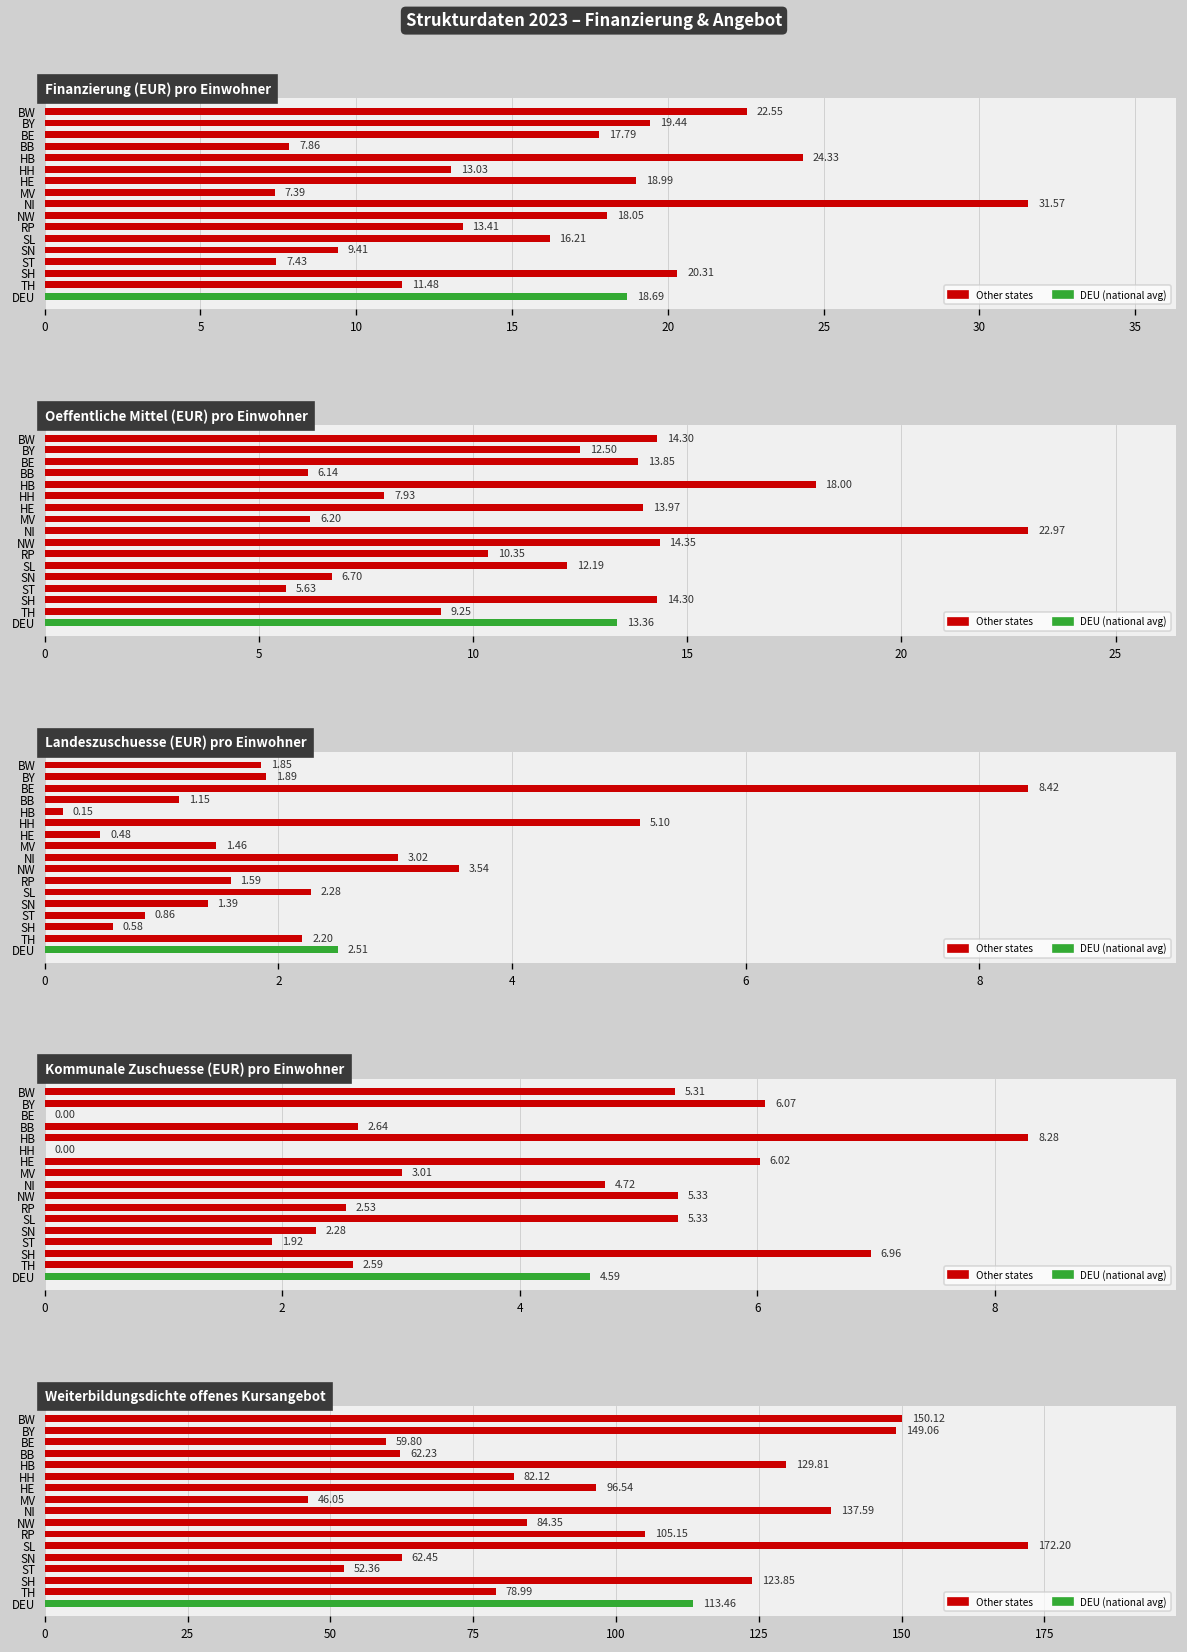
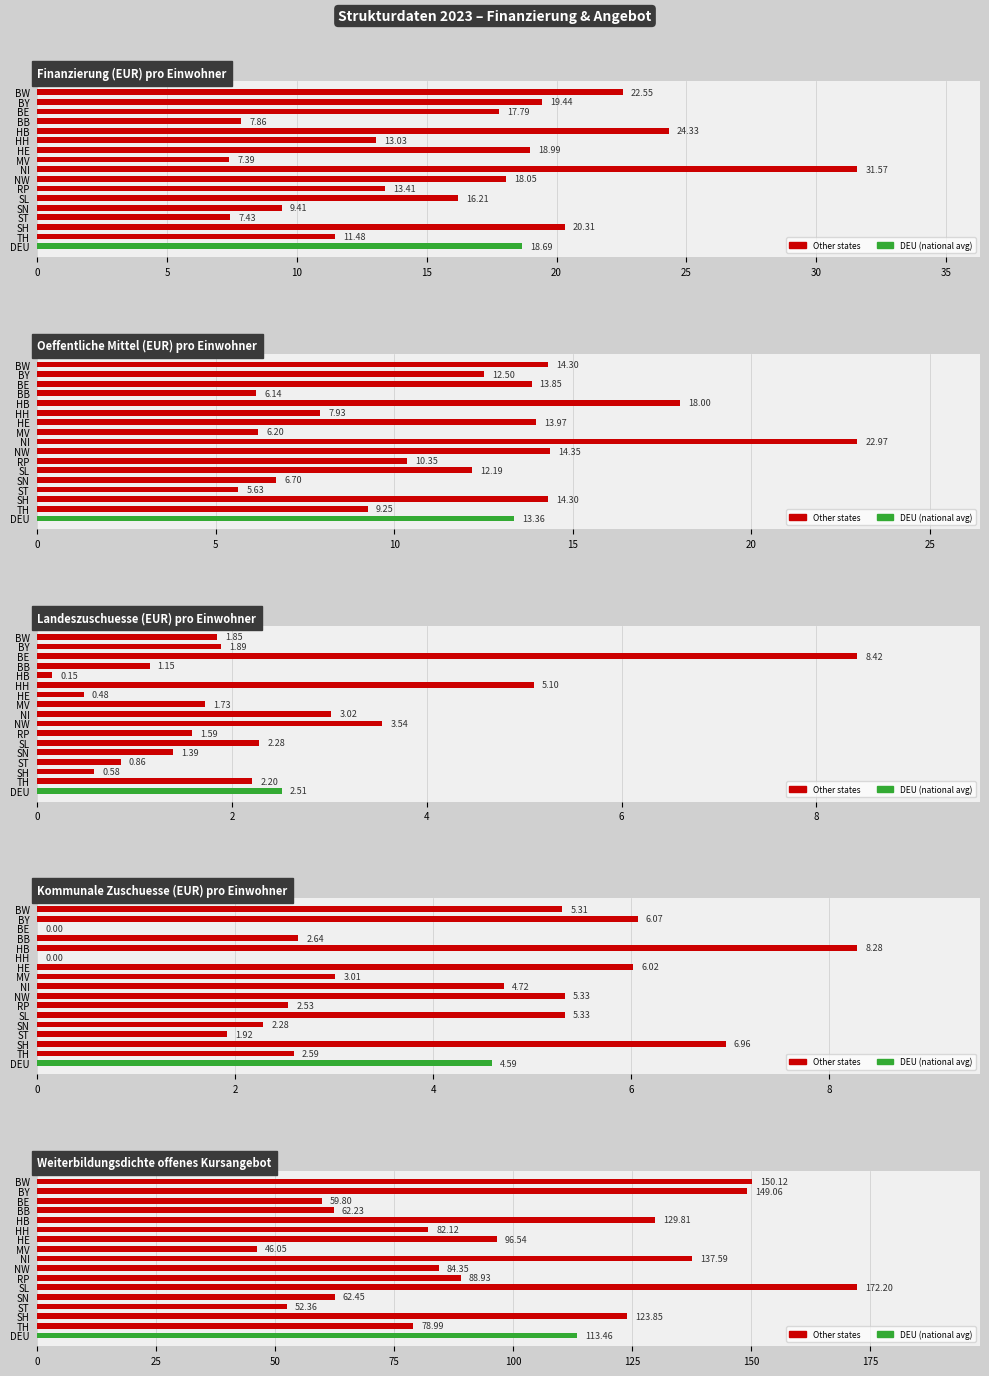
  {
    "Finanzierung (EUR) pro Einwohner": {
      "BW": 22.55,
      "BY": 19.44,
      "BE": 17.79,
      "BB": 7.86,
      "HB": 24.33,
      "HH": 13.03,
      "HE": 18.99,
      "MV": 7.39,
      "NI": 31.57,
      "NW": 18.05,
      "RP": 13.41,
      "SL": 16.21,
      "SN": 9.41,
      "ST": 7.43,
      "SH": 20.31,
      "TH": 11.48,
      "DEU": 18.69
    },
    "Oeffentliche Mittel (EUR) pro Einwohner": {
      "BW": 14.30,
      "BY": 12.50,
      "BE": 13.85,
      "BB": 6.14,
      "HB": 18.00,
      "HH": 7.93,
      "HE": 13.97,
      "MV": 6.20,
      "NI": 22.97,
      "NW": 14.35,
      "RP": 10.35,
      "SL": 12.19,
      "SN": 6.70,
      "ST": 5.63,
      "SH": 14.30,
      "TH": 9.25,
      "DEU": 13.36
    },
    "Landeszuschuesse (EUR) pro Einwohner": {
      "BW": 1.85,
      "BY": 1.89,
      "BE": 8.42,
      "BB": 1.15,
      "HB": 0.15,
      "HH": 5.10,
      "HE": 0.48,
-     "MV": 1.46,
+     "MV": 1.73,
      "NI": 3.02,
      "NW": 3.54,
      "RP": 1.59,
      "SL": 2.28,
      "SN": 1.39,
      "ST": 0.86,
      "SH": 0.58,
      "TH": 2.20,
      "DEU": 2.51
    },
    "Kommunale Zuschuesse (EUR) pro Einwohner": {
      "BW": 5.31,
      "BY": 6.07,
      "BE": 0.00,
      "BB": 2.64,
      "HB": 8.28,
      "HH": 0.00,
      "HE": 6.02,
      "MV": 3.01,
      "NI": 4.72,
      "NW": 5.33,
      "RP": 2.53,
      "SL": 5.33,
      "SN": 2.28,
      "ST": 1.92,
      "SH": 6.96,
      "TH": 2.59,
      "DEU": 4.59
    },
    "Weiterbildungsdichte offenes Kursangebot": {
      "BW": 150.12,
      "BY": 149.06,
      "BE": 59.80,
      "BB": 62.23,
      "HB": 129.81,
      "HH": 82.12,
      "HE": 96.54,
      "MV": 46.05,
      "NI": 137.59,
      "NW": 84.35,
-     "RP": 105.15,
+     "RP": 88.93,
      "SL": 172.20,
      "SN": 62.45,
      "ST": 52.36,
      "SH": 123.85,
      "TH": 78.99,
      "DEU": 113.46
    }
  }
